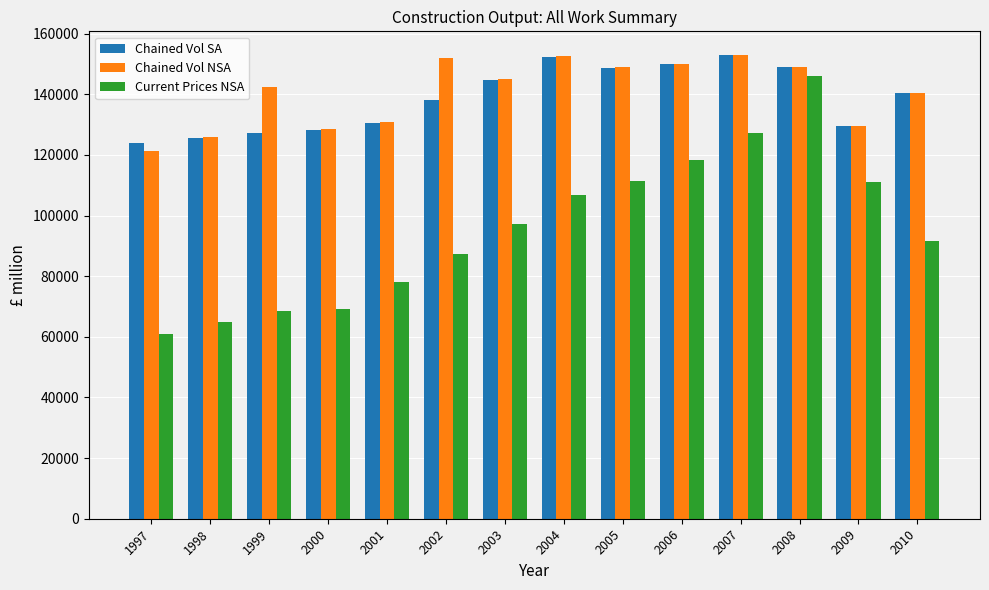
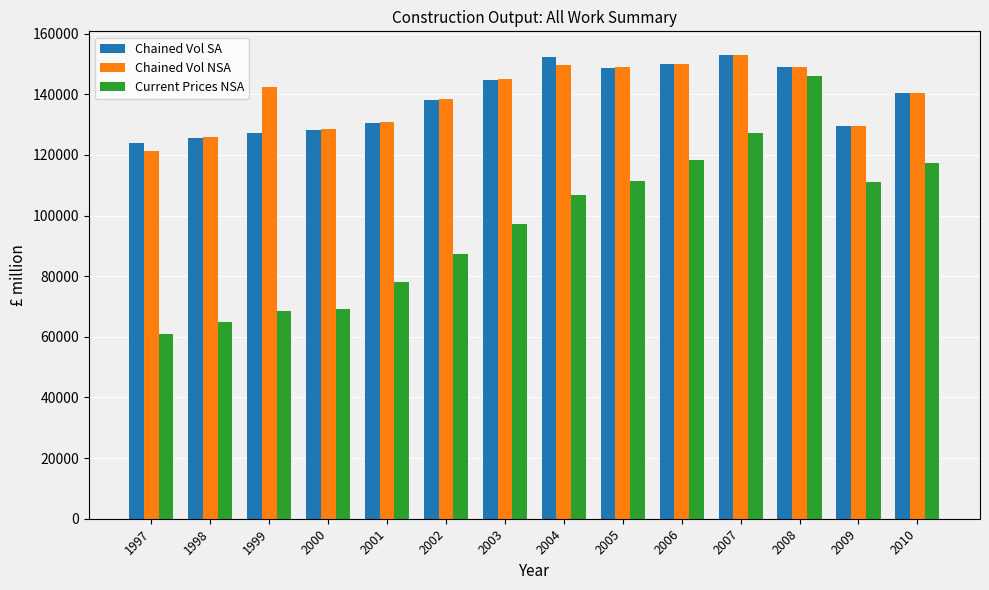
  {
    "Chained Vol SA": {
      "1997": 124000,
      "1998": 126000,
      "1999": 127000,
      "2000": 128000,
      "2001": 131000,
      "2002": 138000,
      "2003": 145000,
      "2004": 152000,
      "2005": 149000,
      "2006": 150000,
      "2007": 153000,
      "2008": 149000,
      "2009": 129000,
      "2010": 140000
    },
    "Chained Vol NSA": {
      "1997": 121000,
      "1998": 126000,
      "1999": 142000,
      "2000": 129000,
      "2001": 131000,
-     "2002": 152000,
+     "2002": 138000,
      "2003": 145000,
-     "2004": 153000,
+     "2004": 150000,
      "2005": 149000,
      "2006": 150000,
      "2007": 153000,
      "2008": 149000,
      "2009": 130000,
      "2010": 140000
    },
    "Current Prices NSA": {
      "1997": 61000,
      "1998": 65000,
      "1999": 69000,
      "2000": 69000,
      "2001": 78000,
      "2002": 87000,
      "2003": 97000,
      "2004": 107000,
      "2005": 111000,
      "2006": 118000,
      "2007": 127000,
      "2008": 146000,
      "2009": 111000,
-     "2010": 91000
+     "2010": 117000
    }
  }
